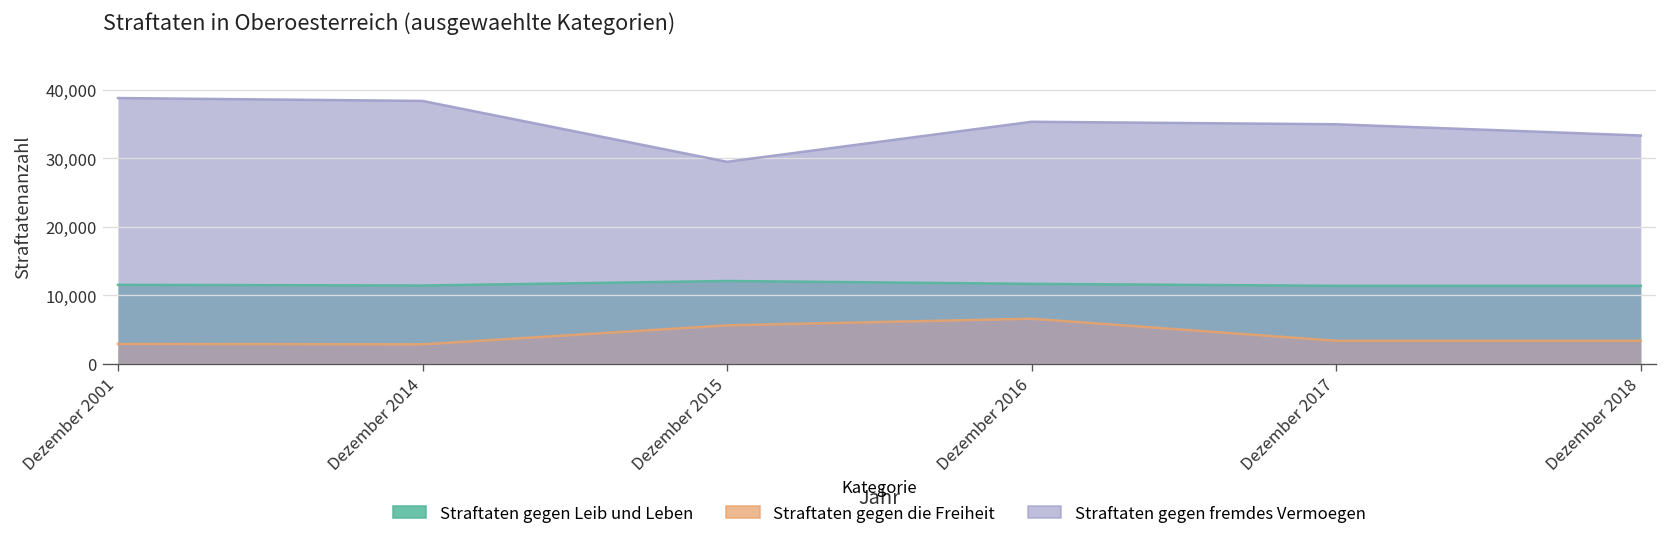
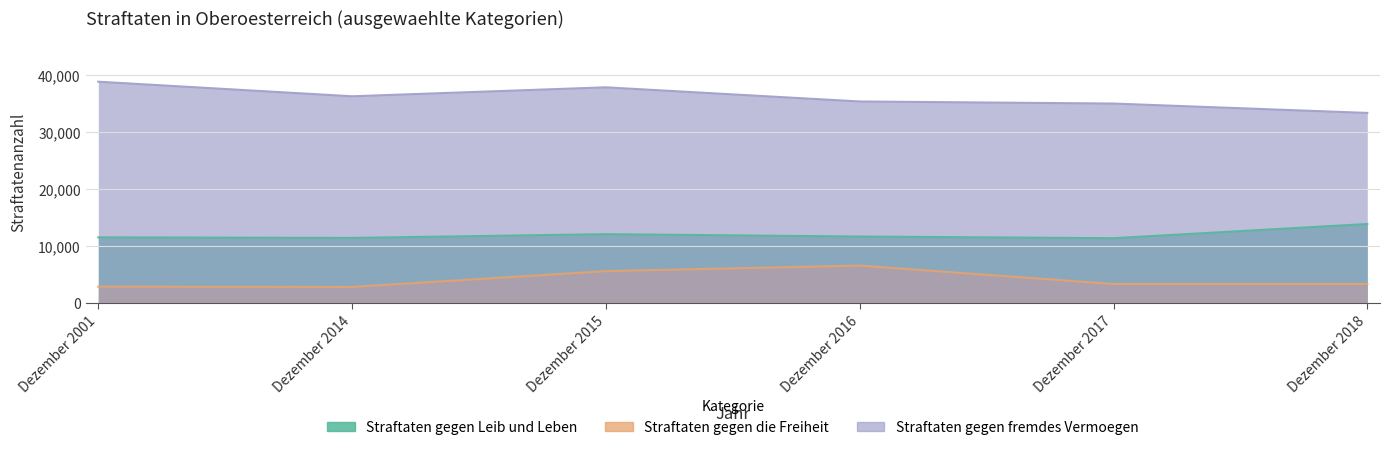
  {
    "Straftaten gegen Leib und Leben": {
      "Dezember 2001": "12,000",
      "Dezember 2014": "11,000",
      "Dezember 2015": "12,000",
      "Dezember 2016": "12,000",
      "Dezember 2017": "11,000",
-     "Dezember 2018": "11,000"
+     "Dezember 2018": "14,000"
    },
    "Straftaten gegen die Freiheit": {
      "Dezember 2001": "3,000",
      "Dezember 2014": "3,000",
      "Dezember 2015": "6,000",
      "Dezember 2016": "7,000",
      "Dezember 2017": "3,000",
      "Dezember 2018": "3,000"
    },
    "Straftaten gegen fremdes Vermoegen": {
      "Dezember 2001": "39,000",
-     "Dezember 2014": "38,000",
-     "Dezember 2015": "29,000",
+     "Dezember 2014": "36,000",
+     "Dezember 2015": "38,000",
      "Dezember 2016": "35,000",
      "Dezember 2017": "35,000",
      "Dezember 2018": "33,000"
    }
  }
